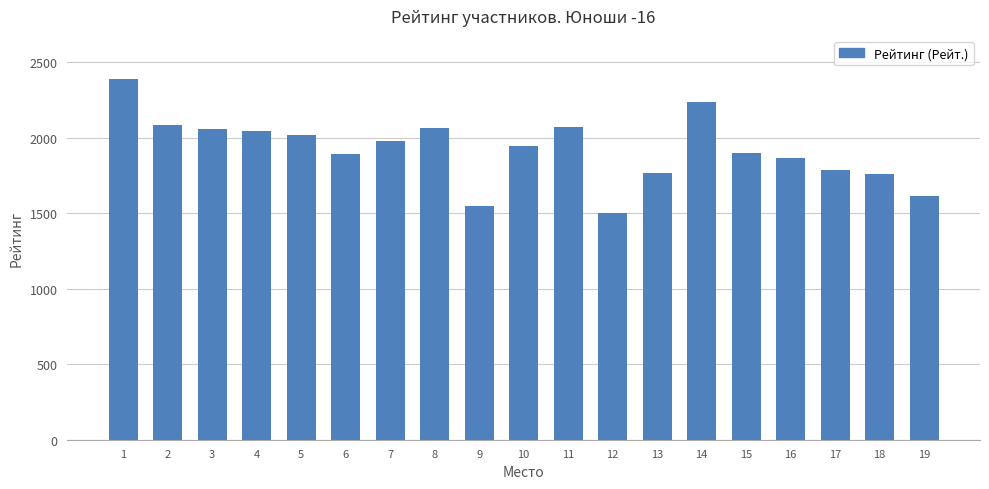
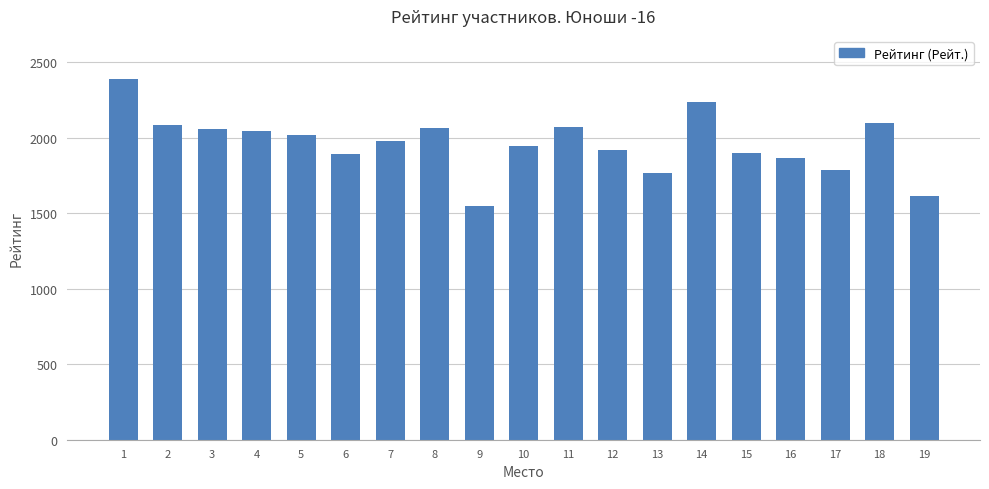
  {
    "1": 2390,
    "2": 2080,
    "3": 2060,
    "4": 2050,
    "5": 2020,
    "6": 1890,
    "7": 1980,
    "8": 2060,
    "9": 1550,
    "10": 1940,
    "11": 2070,
-   "12": 1510,
+   "12": 1920,
    "13": 1770,
    "14": 2240,
    "15": 1900,
    "16": 1870,
    "17": 1790,
-   "18": 1760,
+   "18": 2100,
    "19": 1610
  }
